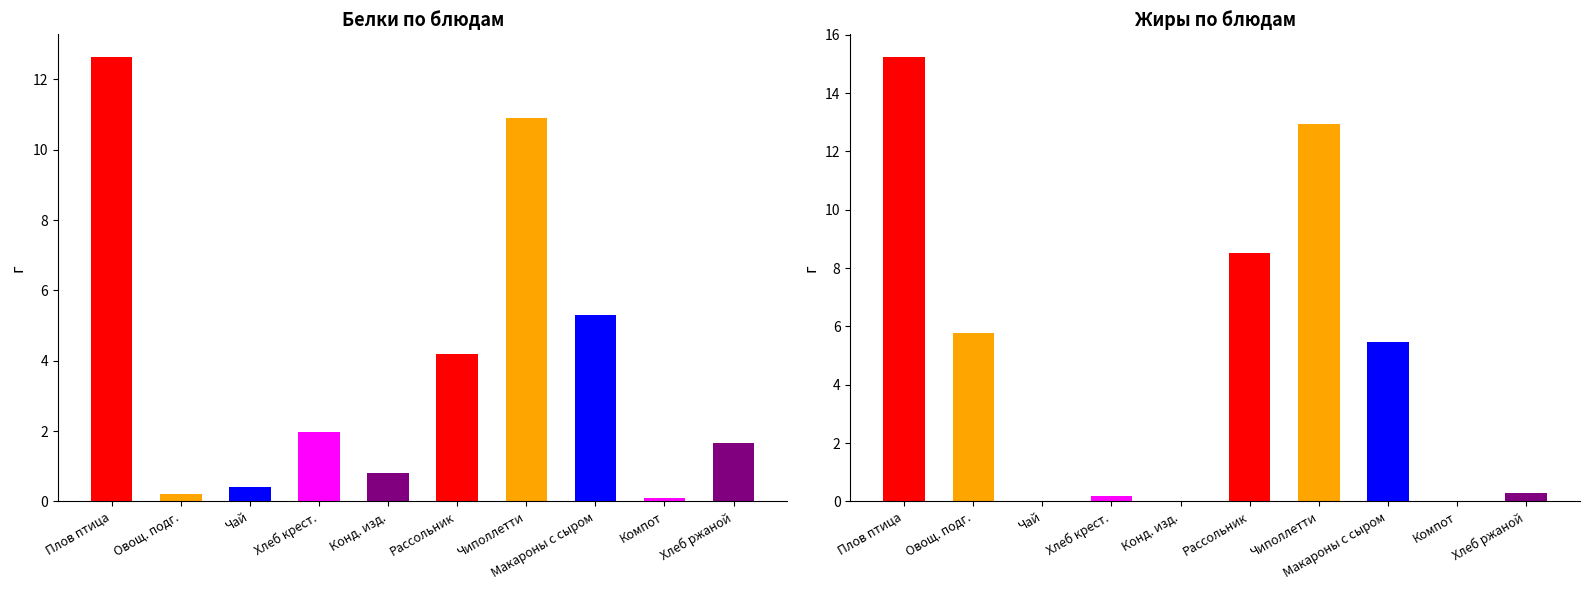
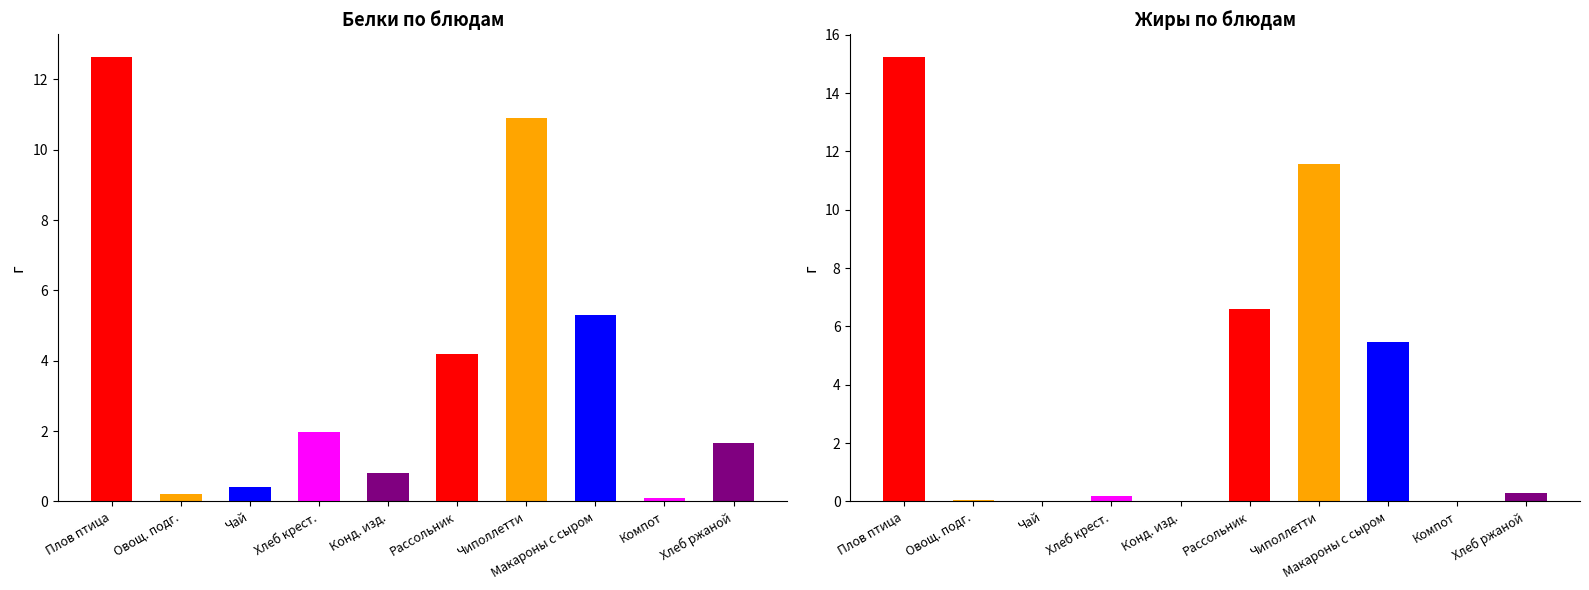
  {
    "Белки по блюдам": {
      "Плов птица": 12.7,
      "Овощ. подг.": 0.2,
      "Чай": 0.4,
      "Хлеб крест.": 2.0,
      "Конд. изд.": 0.8,
      "Рассольник": 4.2,
      "Чиполлетти": 10.9,
      "Макароны с сыром": 5.3,
      "Компот": 0.1,
      "Хлеб ржаной": 1.7
    },
    "Жиры по блюдам": {
      "Плов птица": 15.3,
-     "Овощ. подг.": 5.8,
+     "Овощ. подг.": 0.0,
      "Хлеб крест.": 0.2,
      "Конд. изд.": 0.0,
-     "Рассольник": 8.5,
-     "Чиполлетти": 12.9,
+     "Рассольник": 6.6,
+     "Чиполлетти": 11.6,
      "Макароны с сыром": 5.5,
      "Компот": 0.0,
      "Хлеб ржаной": 0.3
    }
  }
